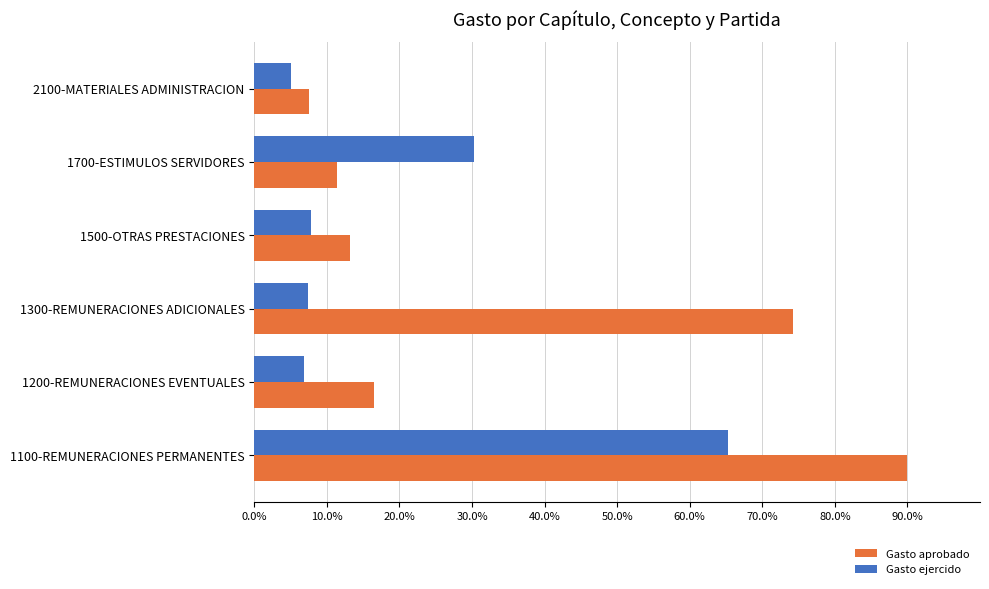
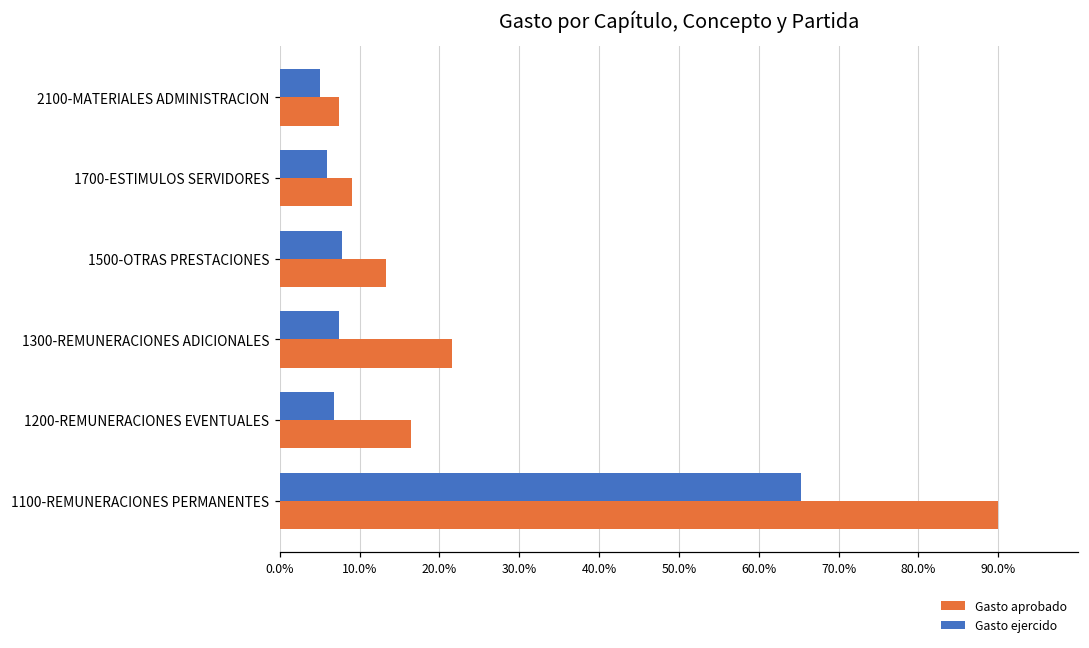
  {
    "Gasto aprobado": {
      "2100-MATERIALES ADMINISTRACION": "7%",
-     "1700-ESTIMULOS SERVIDORES": "11%",
+     "1700-ESTIMULOS SERVIDORES": "9%",
      "1500-OTRAS PRESTACIONES": "13%",
-     "1300-REMUNERACIONES ADICIONALES": "74%",
+     "1300-REMUNERACIONES ADICIONALES": "22%",
      "1200-REMUNERACIONES EVENTUALES": "16%",
      "1100-REMUNERACIONES PERMANENTES": "90%"
    },
    "Gasto ejercido": {
      "2100-MATERIALES ADMINISTRACION": "5%",
-     "1700-ESTIMULOS SERVIDORES": "30%",
+     "1700-ESTIMULOS SERVIDORES": "6%",
      "1500-OTRAS PRESTACIONES": "8%",
      "1300-REMUNERACIONES ADICIONALES": "7%",
      "1200-REMUNERACIONES EVENTUALES": "7%",
      "1100-REMUNERACIONES PERMANENTES": "65%"
    }
  }
